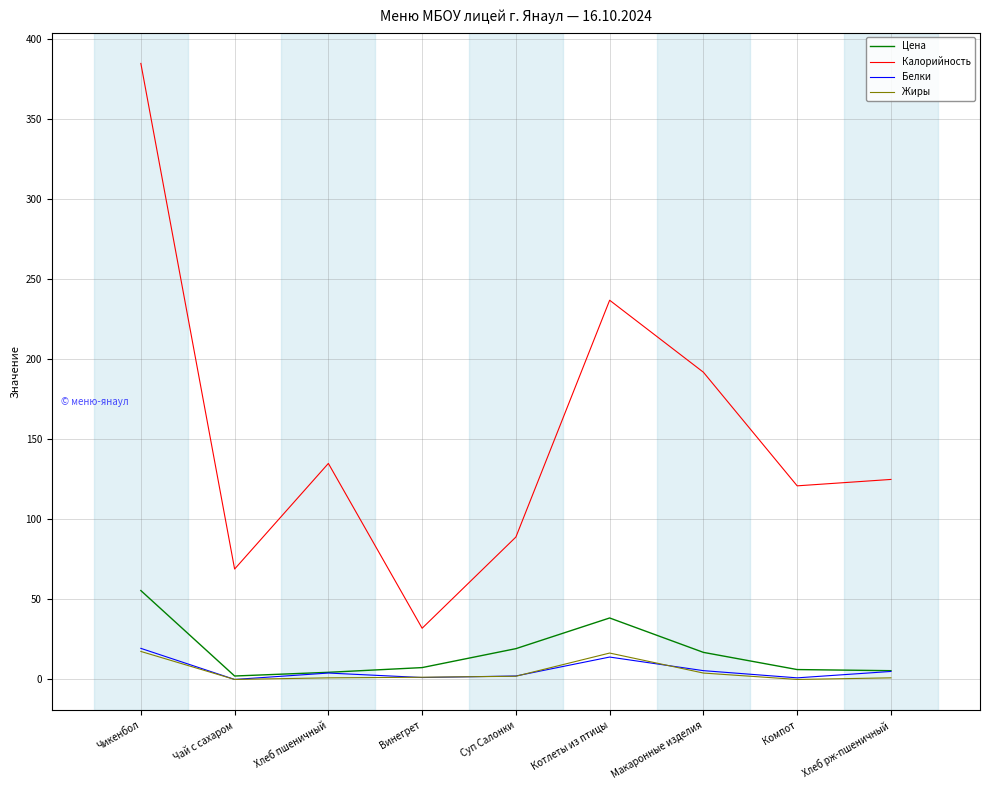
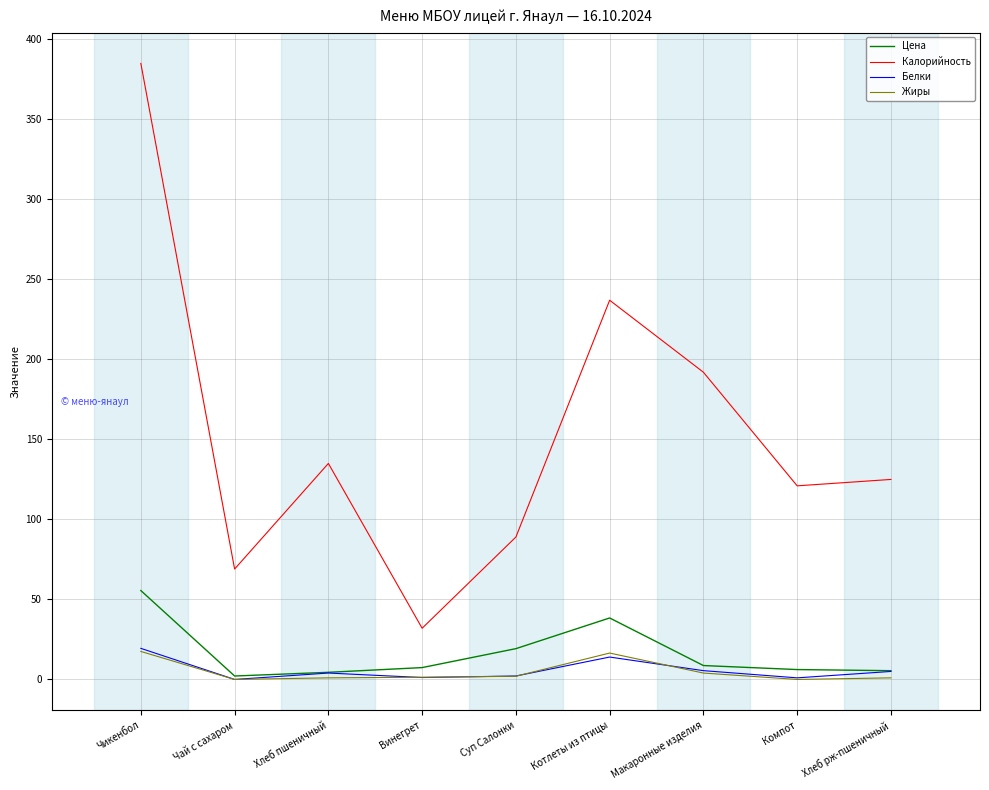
  {
    "Цена": {
      "Чикенбол": 56,
      "Чай с сахаром": 2,
      "Винегрет": 7,
      "Суп Салонки": 19,
      "Котлеты из птицы": 38,
-     "Макаронные изделия": 17,
+     "Макаронные изделия": 9,
      "Компот": 6
    },
    "Калорийность": {
      "Чикенбол": 385,
      "Чай с сахаром": 69,
      "Хлеб пшеничный": 135,
      "Винегрет": 32,
      "Суп Салонки": 89,
      "Котлеты из птицы": 237,
      "Макаронные изделия": 192,
      "Компот": 121,
      "Хлеб рж-пшеничный": 125
    },
    "Белки": {
      "Чикенбол": 19,
      "Котлеты из птицы": 14
    },
    "Жиры": {
      "Чикенбол": 18,
      "Хлеб пшеничный": 1,
      "Котлеты из птицы": 17,
      "Хлеб рж-пшеничный": 1
    }
  }
